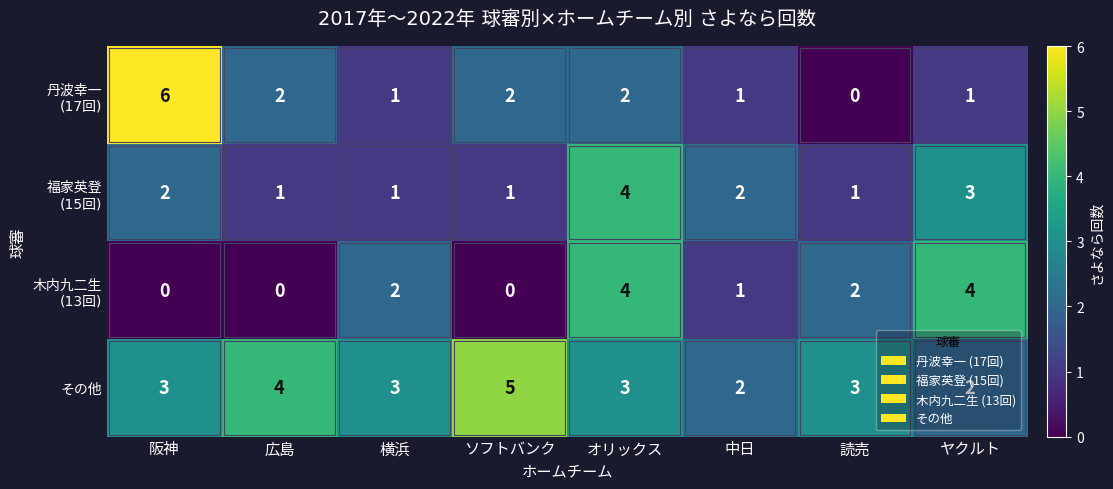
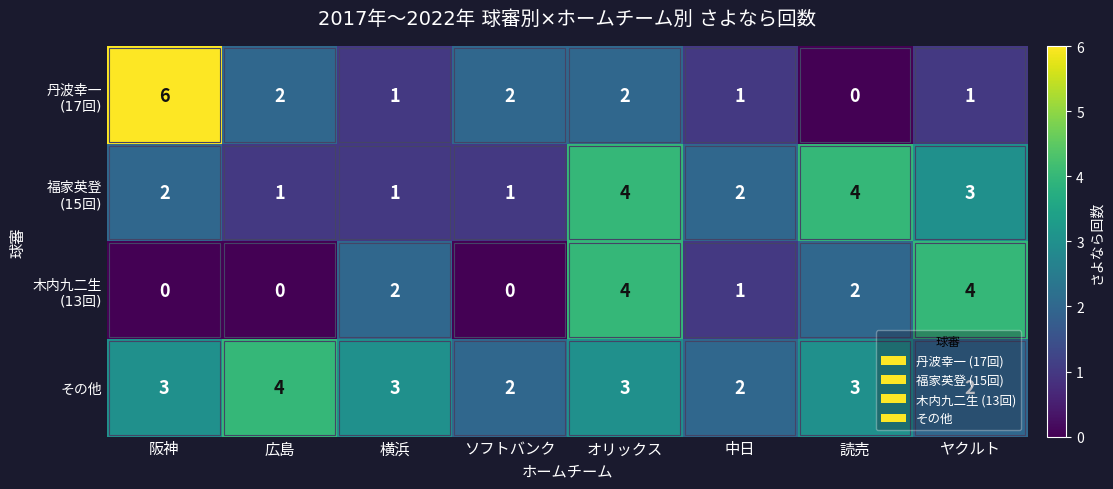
  {
    "丹波幸一 (17回)": {
      "阪神": 6,
      "広島": 2,
      "横浜": 1,
      "ソフトバンク": 2,
      "オリックス": 2,
      "中日": 1,
      "読売": 0,
      "ヤクルト": 1
    },
    "福家英登 (15回)": {
      "阪神": 2,
      "広島": 1,
      "横浜": 1,
      "ソフトバンク": 1,
      "オリックス": 4,
      "中日": 2,
-     "読売": 1,
+     "読売": 4,
      "ヤクルト": 3
    },
    "木内九二生 (13回)": {
      "阪神": 0,
      "広島": 0,
      "横浜": 2,
      "ソフトバンク": 0,
      "オリックス": 4,
      "中日": 1,
      "読売": 2,
      "ヤクルト": 4
    },
    "その他": {
      "阪神": 3,
      "広島": 4,
      "横浜": 3,
-     "ソフトバンク": 5,
+     "ソフトバンク": 2,
      "オリックス": 3,
      "中日": 2,
      "読売": 3
    }
  }
